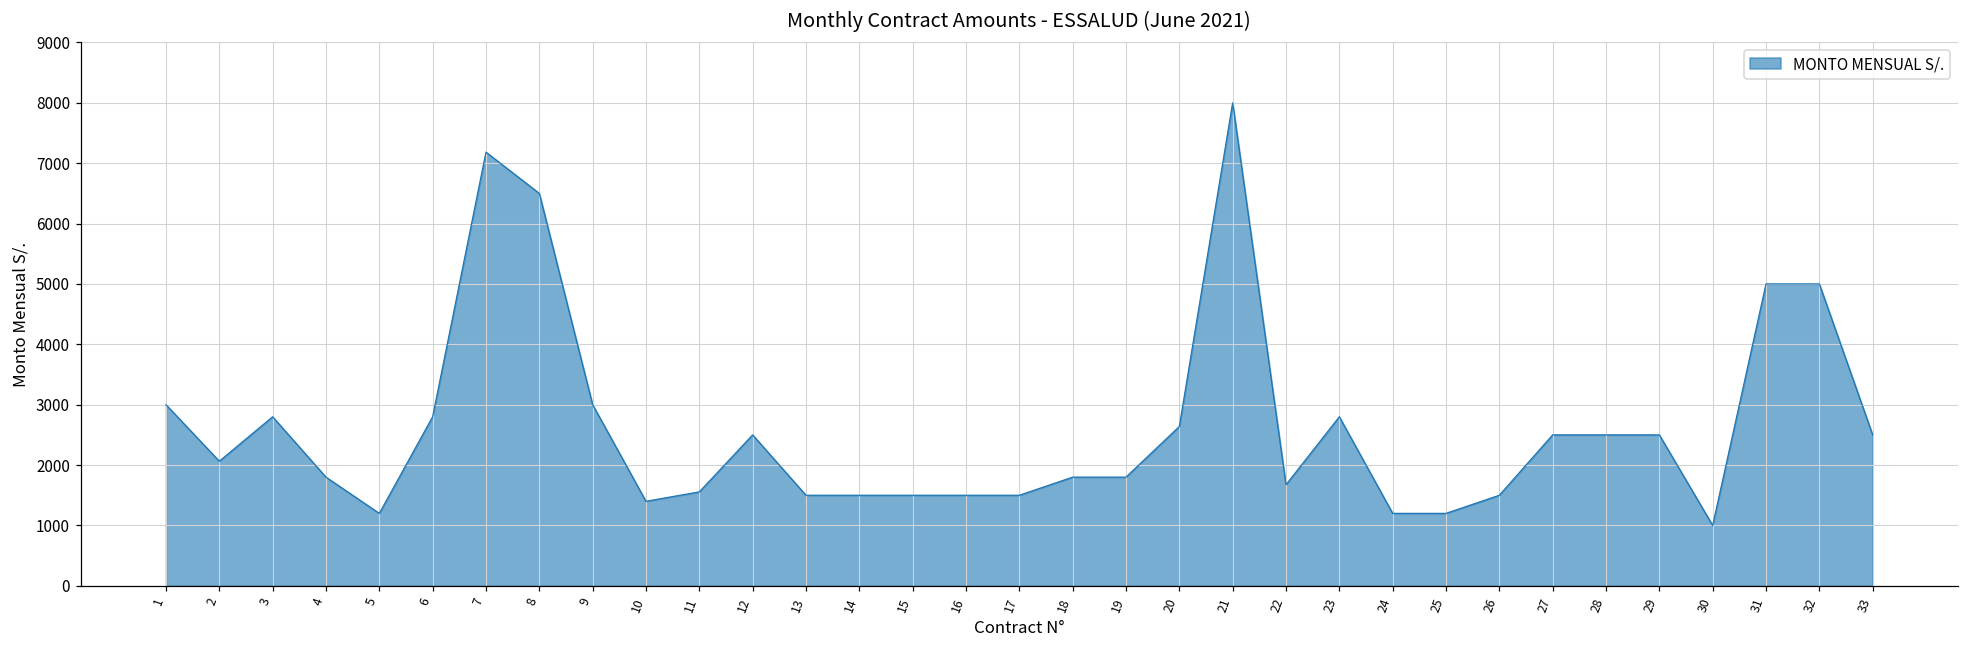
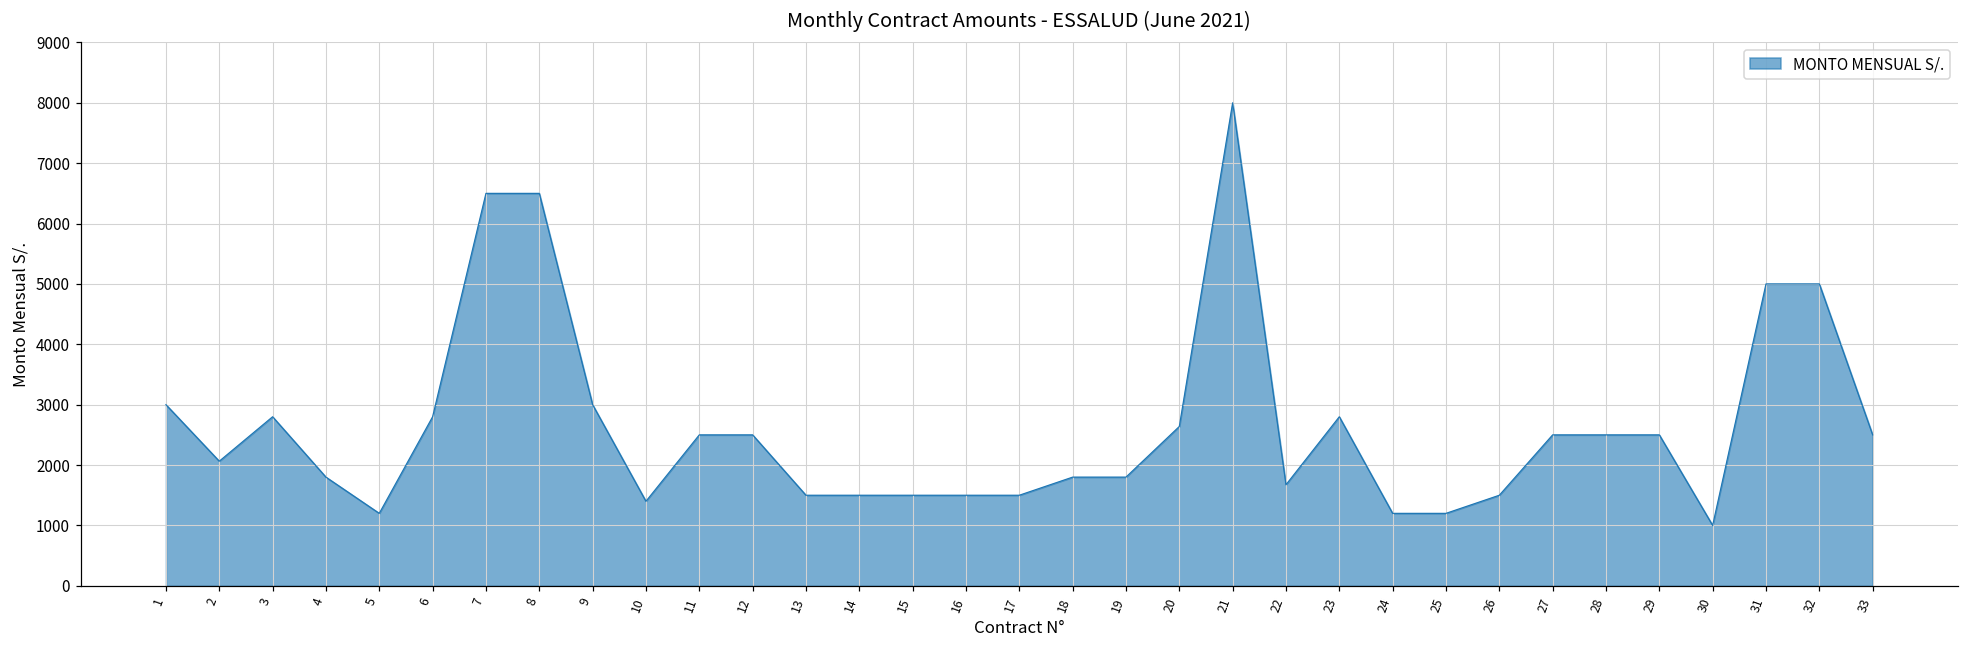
  {
    "1": 3000,
    "2": 2100,
    "3": 2800,
    "4": 1800,
    "5": 1200,
    "6": 2800,
-   "7": 7200,
+   "7": 6500,
    "8": 6500,
    "9": 3000,
    "10": 1400,
-   "11": 1600,
+   "11": 2500,
    "12": 2500,
    "13": 1500,
    "14": 1500,
    "15": 1500,
    "16": 1500,
    "17": 1500,
    "18": 1800,
    "19": 1800,
    "20": 2600,
    "21": 8000,
    "22": 1700,
    "23": 2800,
    "24": 1200,
    "25": 1200,
    "26": 1500,
    "27": 2500,
    "28": 2500,
    "29": 2500,
    "30": 1000,
    "31": 5000,
    "32": 5000,
    "33": 2500
  }
